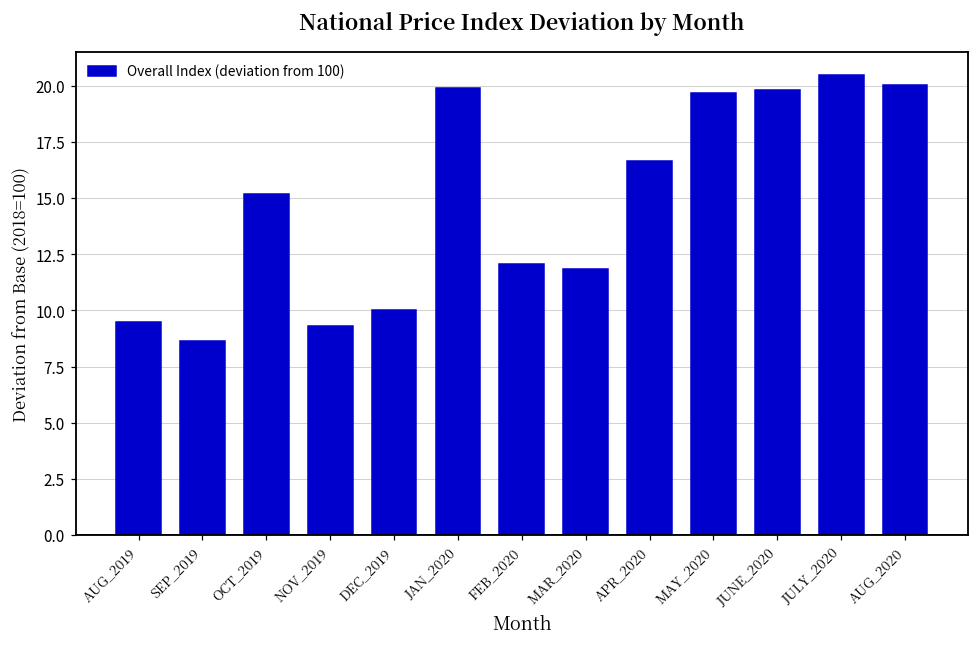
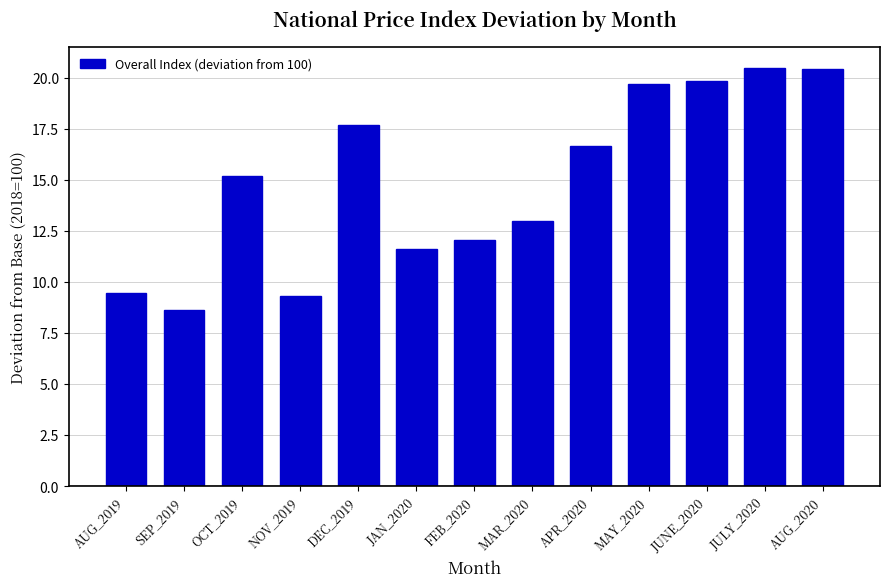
  {
    "AUG_2019": 9.5,
    "SEP_2019": 8.6,
    "OCT_2019": 15.2,
    "NOV_2019": 9.3,
-   "DEC_2019": 10.0,
-   "JAN_2020": 19.9,
+   "DEC_2019": 17.7,
+   "JAN_2020": 11.6,
    "FEB_2020": 12.1,
-   "MAR_2020": 11.9,
+   "MAR_2020": 13.0,
    "APR_2020": 16.6,
    "MAY_2020": 19.7,
    "JUNE_2020": 19.8,
    "JULY_2020": 20.5,
-   "AUG_2020": 20.0
+   "AUG_2020": 20.4
  }
